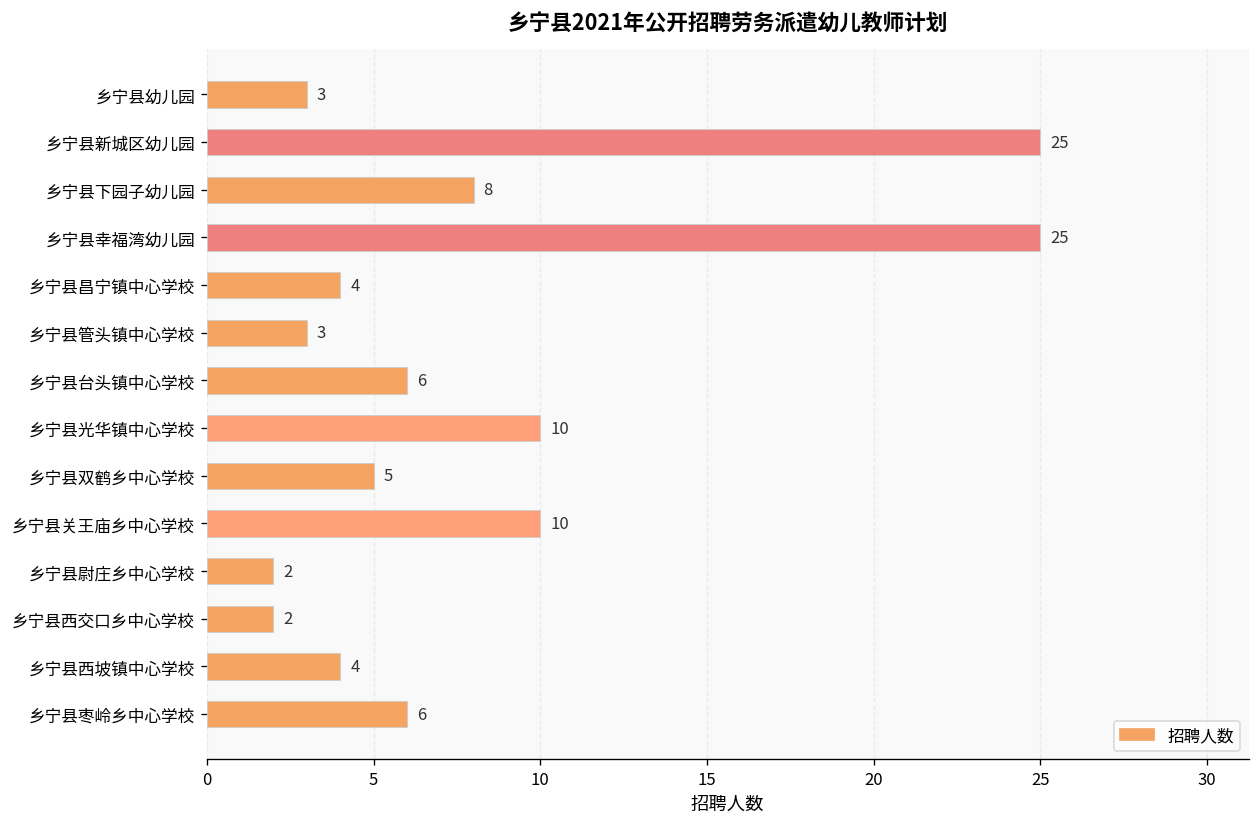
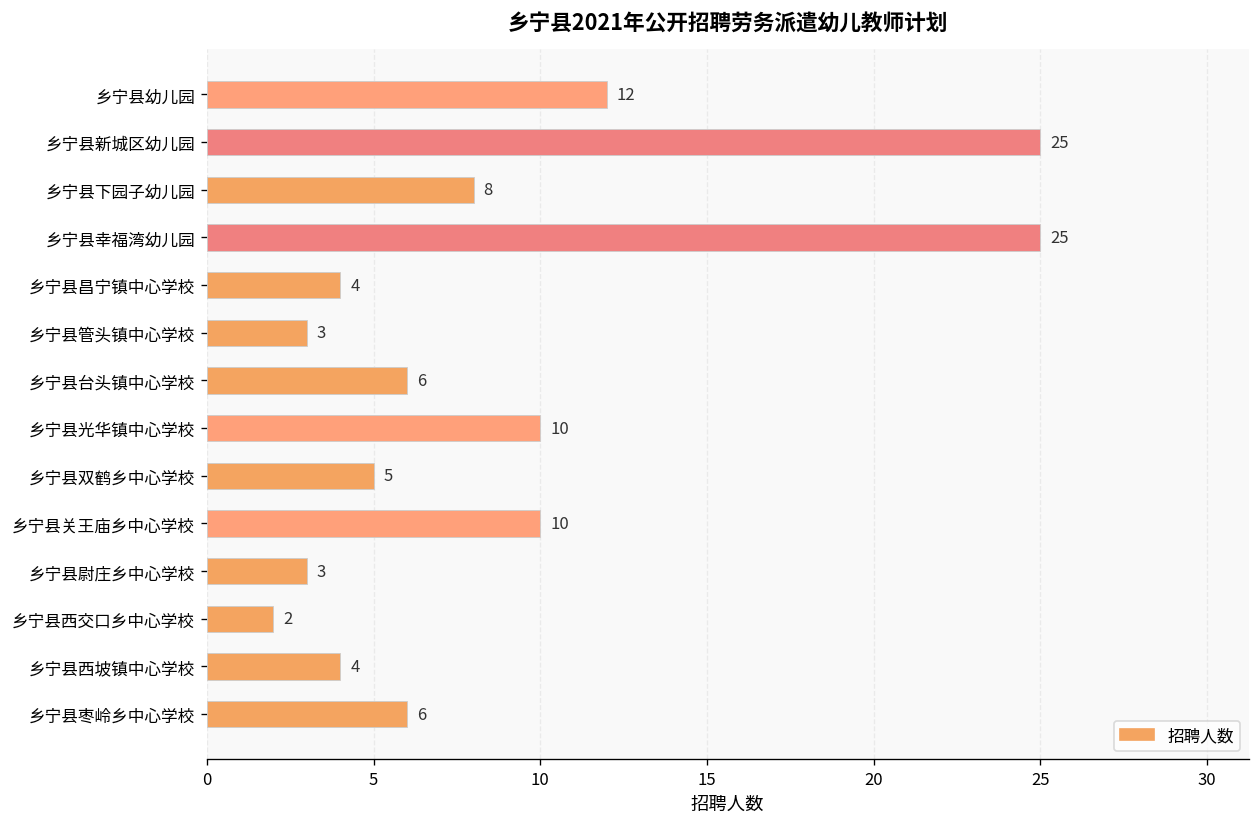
  {
-   "乡宁县幼儿园": 3,
+   "乡宁县幼儿园": 12,
    "乡宁县新城区幼儿园": 25,
    "乡宁县下园子幼儿园": 8,
    "乡宁县幸福湾幼儿园": 25,
    "乡宁县昌宁镇中心学校": 4,
    "乡宁县管头镇中心学校": 3,
    "乡宁县台头镇中心学校": 6,
    "乡宁县光华镇中心学校": 10,
    "乡宁县双鹤乡中心学校": 5,
    "乡宁县关王庙乡中心学校": 10,
-   "乡宁县尉庄乡中心学校": 2,
+   "乡宁县尉庄乡中心学校": 3,
    "乡宁县西交口乡中心学校": 2,
    "乡宁县西坡镇中心学校": 4,
    "乡宁县枣岭乡中心学校": 6
  }
